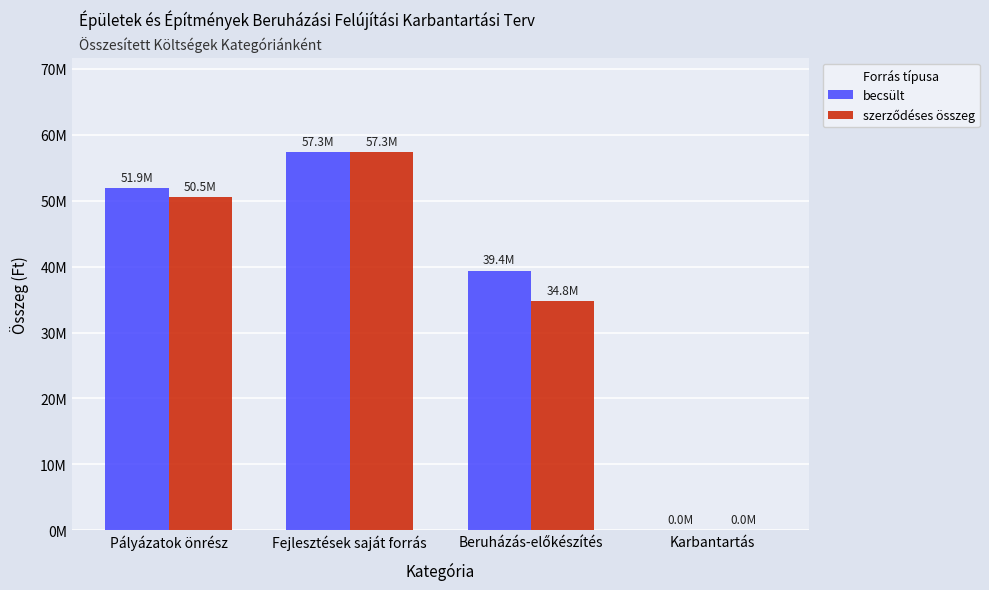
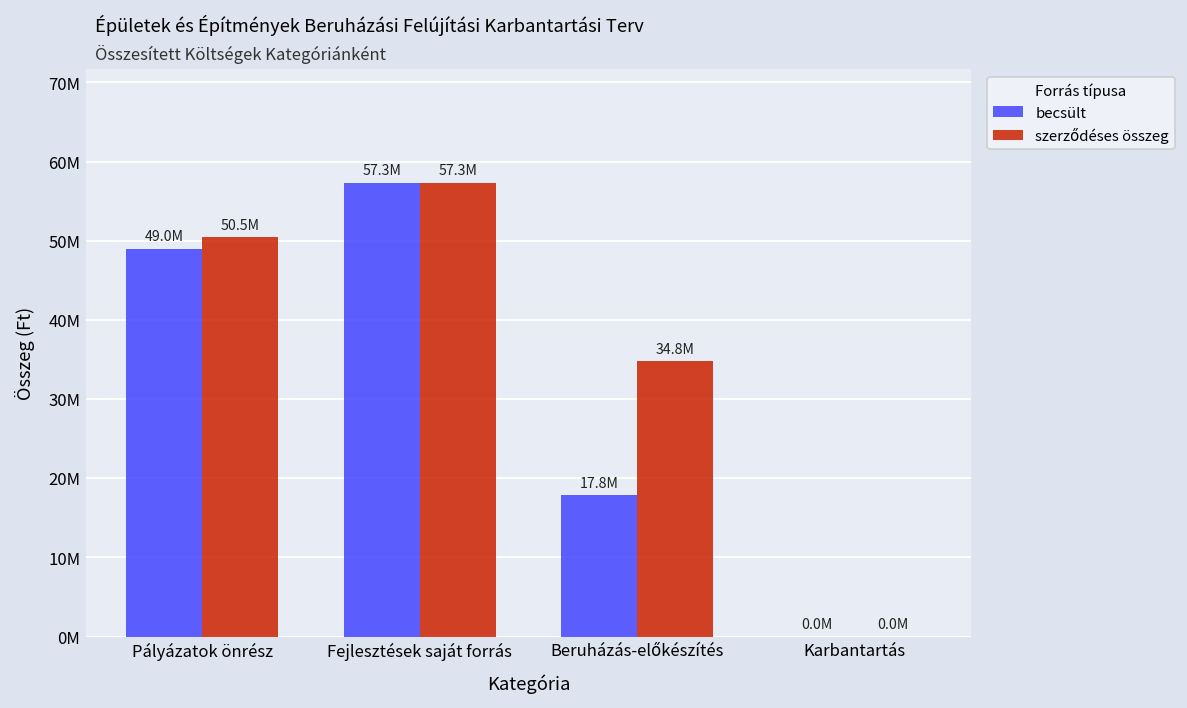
  {
    "becsült": {
-     "Pályázatok önrész": "51.9M",
+     "Pályázatok önrész": "49.0M",
      "Fejlesztések saját forrás": "57.3M",
-     "Beruházás-előkészítés": "39.4M",
+     "Beruházás-előkészítés": "17.8M",
      "Karbantartás": "0.0M"
    },
    "szerződéses összeg": {
      "Pályázatok önrész": "50.5M",
      "Fejlesztések saját forrás": "57.3M",
      "Beruházás-előkészítés": "34.8M",
      "Karbantartás": "0.0M"
    }
  }
